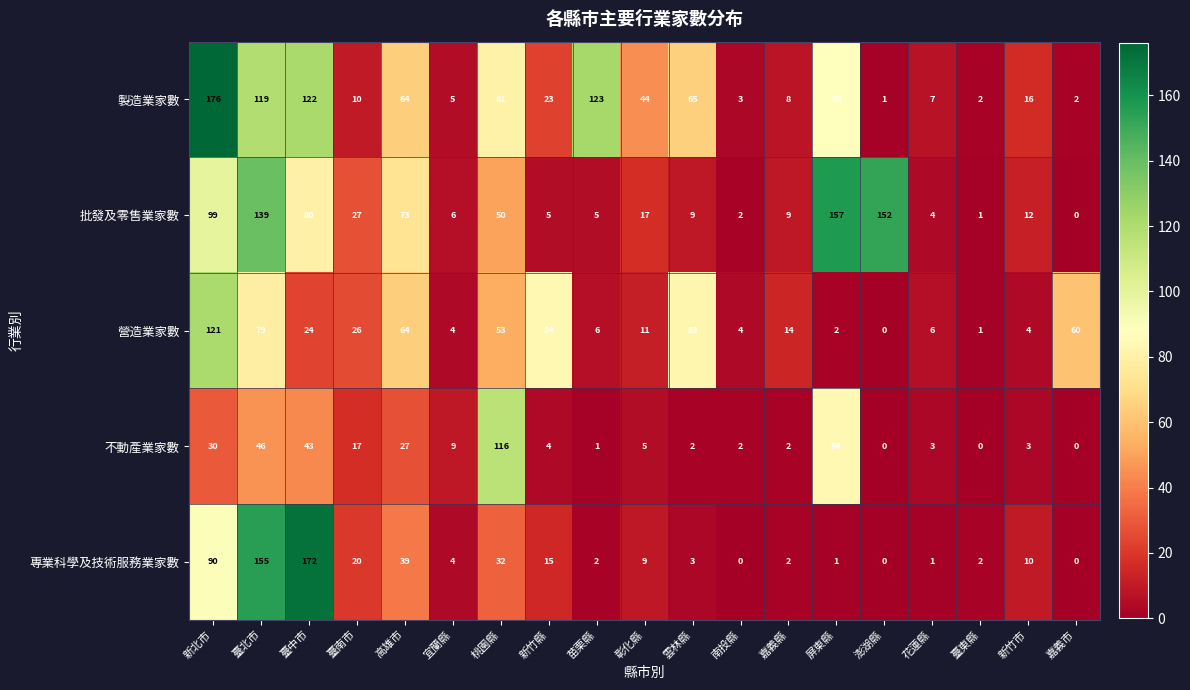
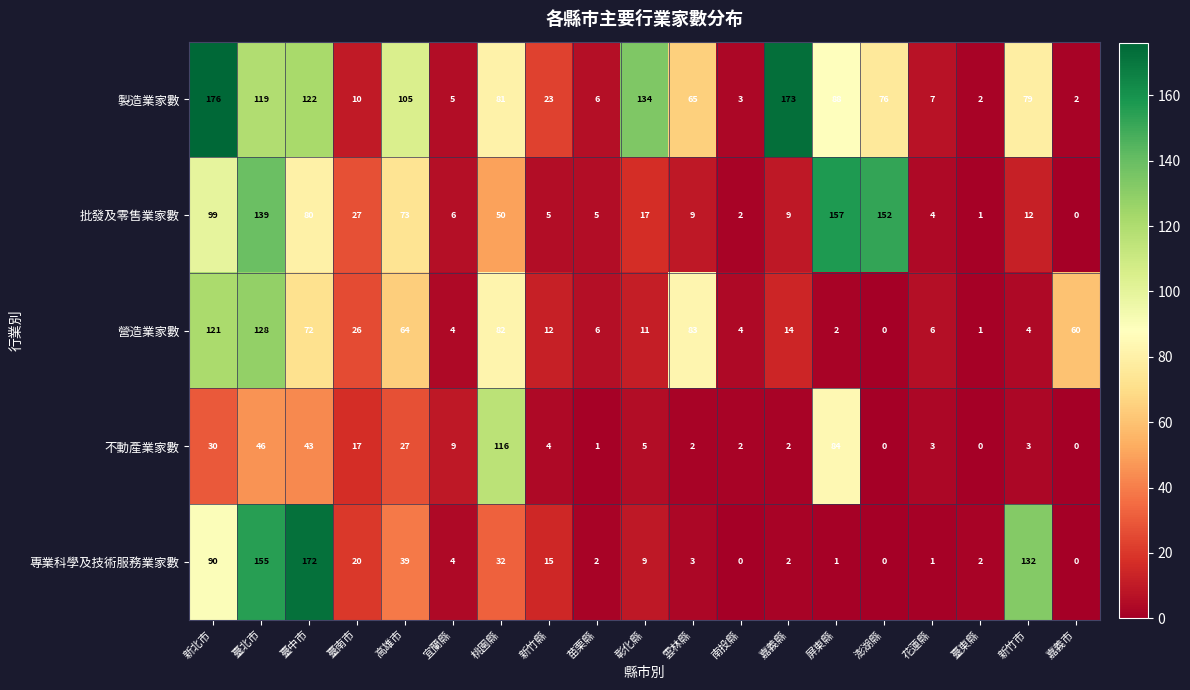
  {
    "製造業家數": {
      "新北市": 176,
      "臺北市": 119,
      "臺中市": 122,
      "臺南市": 10,
-     "高雄市": 64,
+     "高雄市": 105,
      "宜蘭縣": 5,
      "桃園縣": 81,
      "新竹縣": 23,
-     "苗栗縣": 123,
-     "彰化縣": 44,
+     "苗栗縣": 6,
+     "彰化縣": 134,
      "雲林縣": 65,
      "南投縣": 3,
-     "嘉義縣": 8,
+     "嘉義縣": 173,
      "屏東縣": 88,
-     "澎湖縣": 1,
+     "澎湖縣": 76,
      "花蓮縣": 7,
      "臺東縣": 2,
-     "新竹市": 16,
+     "新竹市": 79,
      "嘉義市": 2
    },
    "批發及零售業家數": {
      "新北市": 99,
      "臺北市": 139,
      "臺中市": 80,
      "臺南市": 27,
      "高雄市": 73,
      "宜蘭縣": 6,
      "桃園縣": 50,
      "新竹縣": 5,
      "苗栗縣": 5,
      "彰化縣": 17,
      "雲林縣": 9,
      "南投縣": 2,
      "嘉義縣": 9,
      "屏東縣": 157,
      "澎湖縣": 152,
      "花蓮縣": 4,
      "臺東縣": 1,
      "新竹市": 12,
      "嘉義市": 0
    },
    "營造業家數": {
      "新北市": 121,
-     "臺北市": 79,
-     "臺中市": 24,
+     "臺北市": 128,
+     "臺中市": 72,
      "臺南市": 26,
      "高雄市": 64,
      "宜蘭縣": 4,
-     "桃園縣": 53,
-     "新竹縣": 84,
+     "桃園縣": 82,
+     "新竹縣": 12,
      "苗栗縣": 6,
      "彰化縣": 11,
      "雲林縣": 83,
      "南投縣": 4,
      "嘉義縣": 14,
      "屏東縣": 2,
      "澎湖縣": 0,
      "花蓮縣": 6,
      "臺東縣": 1,
      "新竹市": 4,
      "嘉義市": 60
    },
    "不動產業家數": {
      "新北市": 30,
      "臺北市": 46,
      "臺中市": 43,
      "臺南市": 17,
      "高雄市": 27,
      "宜蘭縣": 9,
      "桃園縣": 116,
      "新竹縣": 4,
      "苗栗縣": 1,
      "彰化縣": 5,
      "雲林縣": 2,
      "南投縣": 2,
      "嘉義縣": 2,
      "屏東縣": 84,
      "澎湖縣": 0,
      "花蓮縣": 3,
      "臺東縣": 0,
      "新竹市": 3,
      "嘉義市": 0
    },
    "專業科學及技術服務業家數": {
      "新北市": 90,
      "臺北市": 155,
      "臺中市": 172,
      "臺南市": 20,
      "高雄市": 39,
      "宜蘭縣": 4,
      "桃園縣": 32,
      "新竹縣": 15,
      "苗栗縣": 2,
      "彰化縣": 9,
      "雲林縣": 3,
      "南投縣": 0,
      "嘉義縣": 2,
      "屏東縣": 1,
      "澎湖縣": 0,
      "花蓮縣": 1,
      "臺東縣": 2,
-     "新竹市": 10,
+     "新竹市": 132,
      "嘉義市": 0
    }
  }
